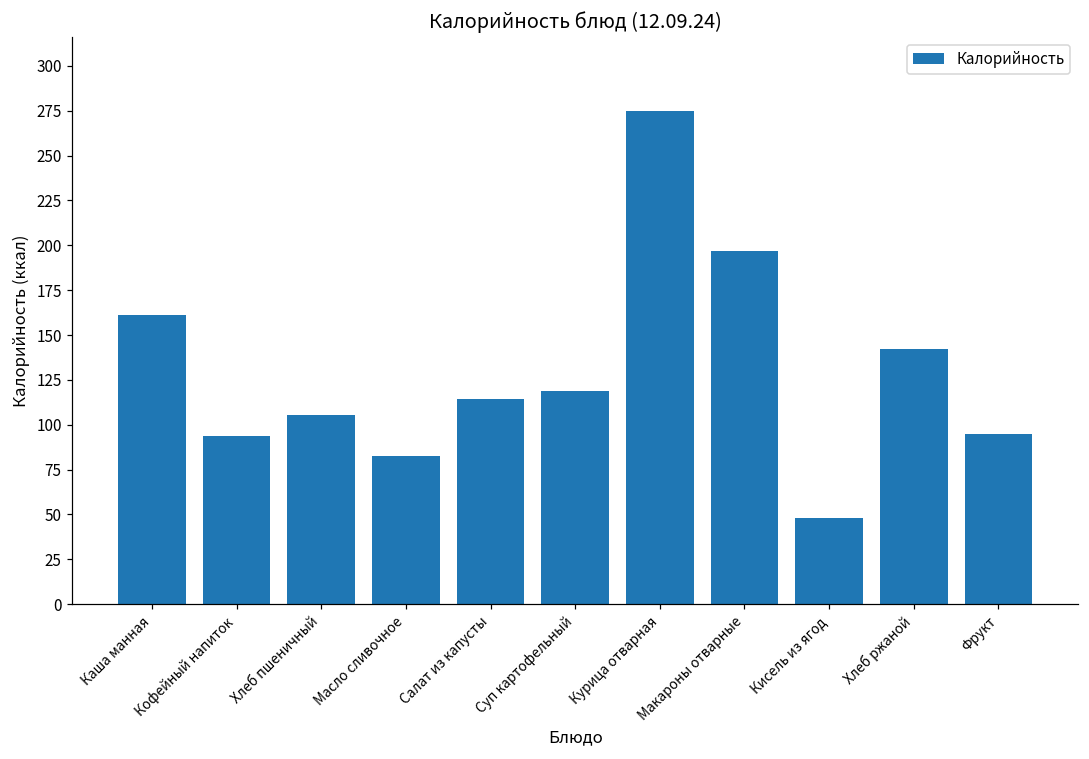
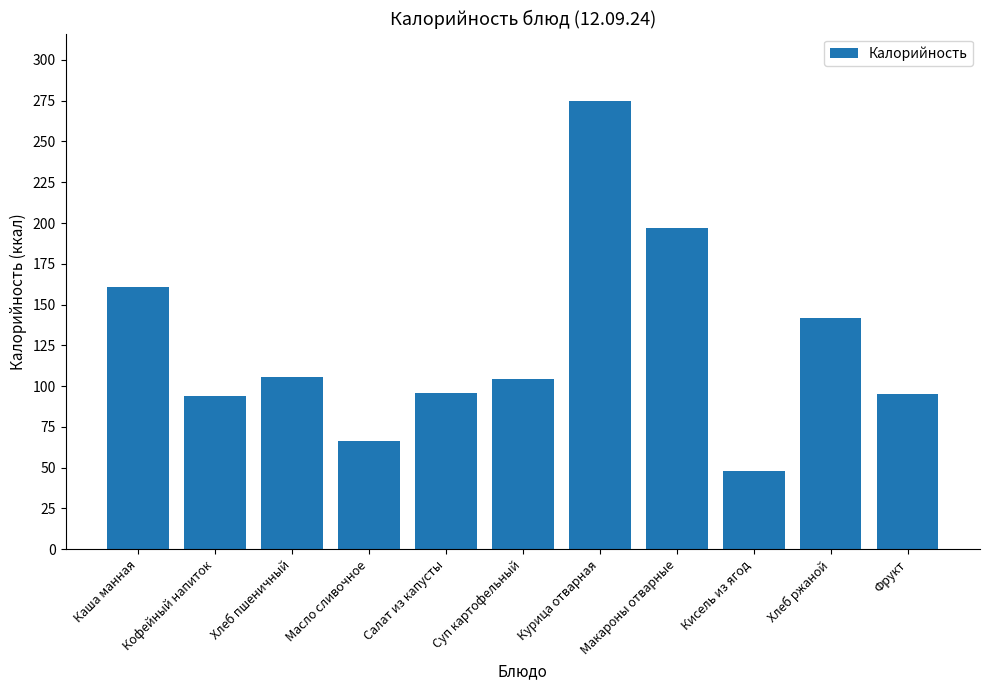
  {
    "Каша манная": 161,
    "Кофейный напиток": 94,
    "Хлеб пшеничный": 106,
-   "Масло сливочное": 82,
-   "Салат из капусты": 114,
-   "Суп картофельный": 119,
+   "Масло сливочное": 66,
+   "Салат из капусты": 96,
+   "Суп картофельный": 105,
    "Курица отварная": 275,
    "Макароны отварные": 197,
    "Кисель из ягод": 48,
    "Хлеб ржаной": 142,
    "Фрукт": 95
  }
